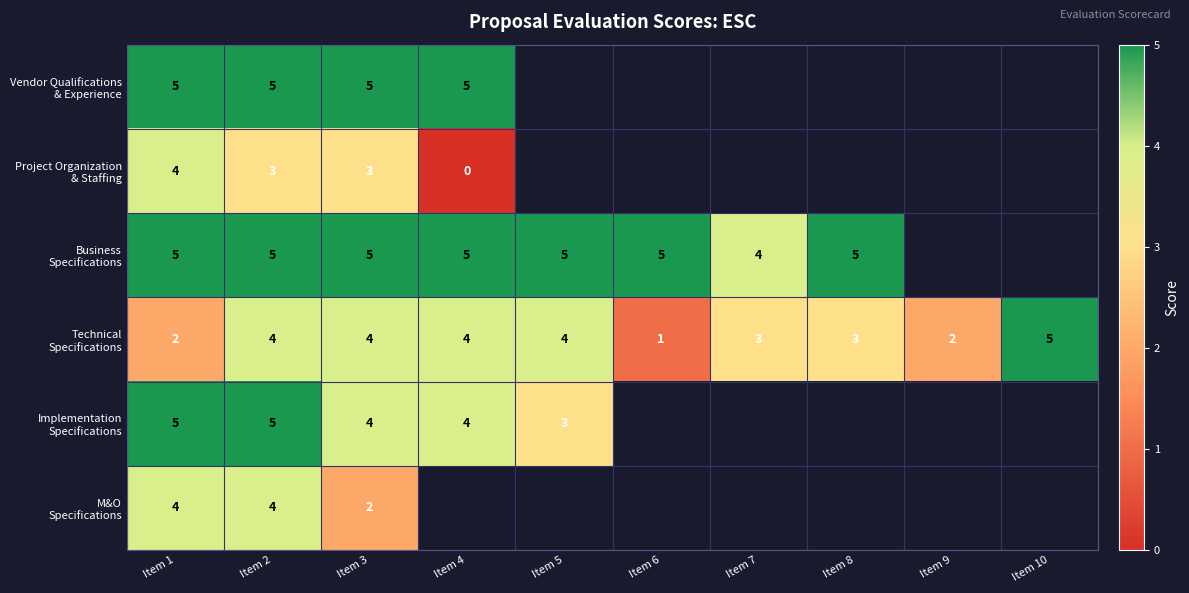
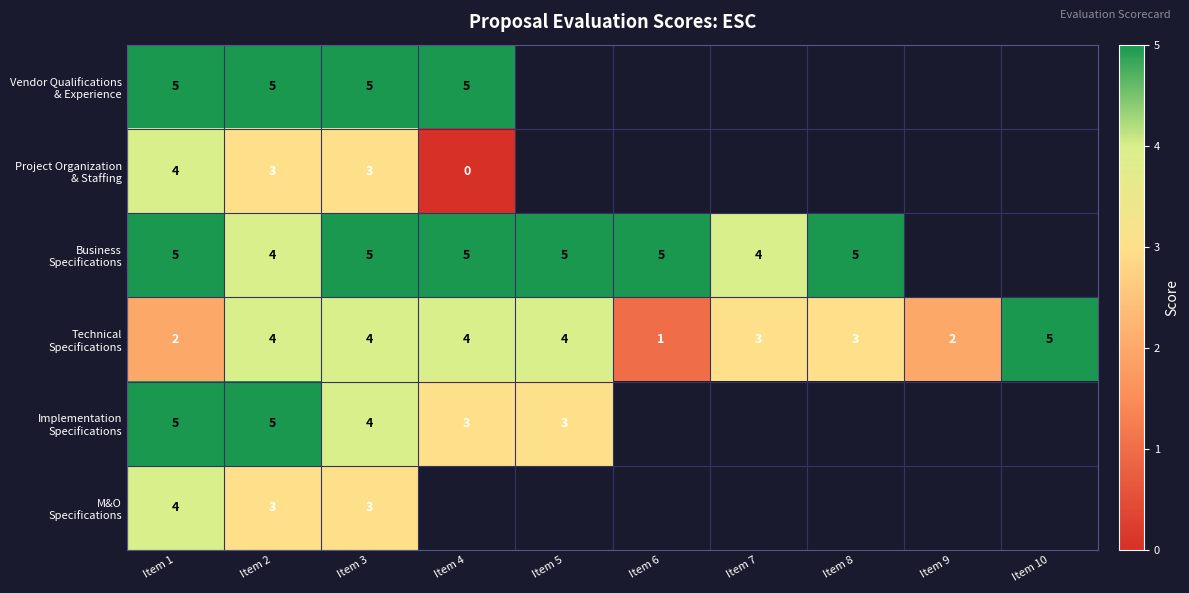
  {
    "Vendor Qualifications & Experience": {
      "Item 1": 5,
      "Item 2": 5,
      "Item 3": 5,
      "Item 4": 5
    },
    "Project Organization & Staffing": {
      "Item 1": 4,
      "Item 2": 3,
      "Item 3": 3,
      "Item 4": 0
    },
    "Business Specifications": {
      "Item 1": 5,
-     "Item 2": 5,
+     "Item 2": 4,
      "Item 3": 5,
      "Item 4": 5,
      "Item 5": 5,
      "Item 6": 5,
      "Item 7": 4,
      "Item 8": 5
    },
    "Technical Specifications": {
      "Item 1": 2,
      "Item 2": 4,
      "Item 3": 4,
      "Item 4": 4,
      "Item 5": 4,
      "Item 6": 1,
      "Item 7": 3,
      "Item 8": 3,
      "Item 9": 2,
      "Item 10": 5
    },
    "Implementation Specifications": {
      "Item 1": 5,
      "Item 2": 5,
      "Item 3": 4,
-     "Item 4": 4,
+     "Item 4": 3,
      "Item 5": 3
    },
    "M&O Specifications": {
      "Item 1": 4,
-     "Item 2": 4,
-     "Item 3": 2
+     "Item 2": 3,
+     "Item 3": 3
    }
  }
